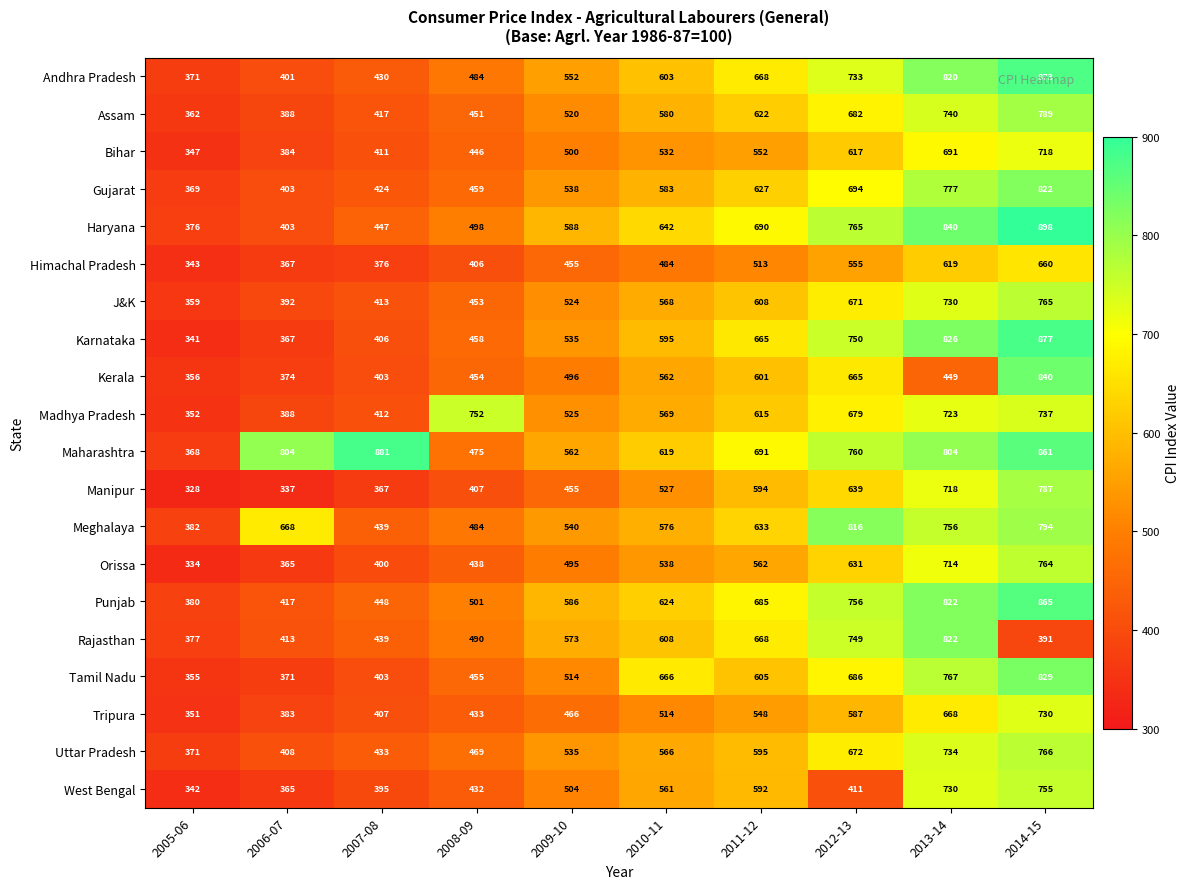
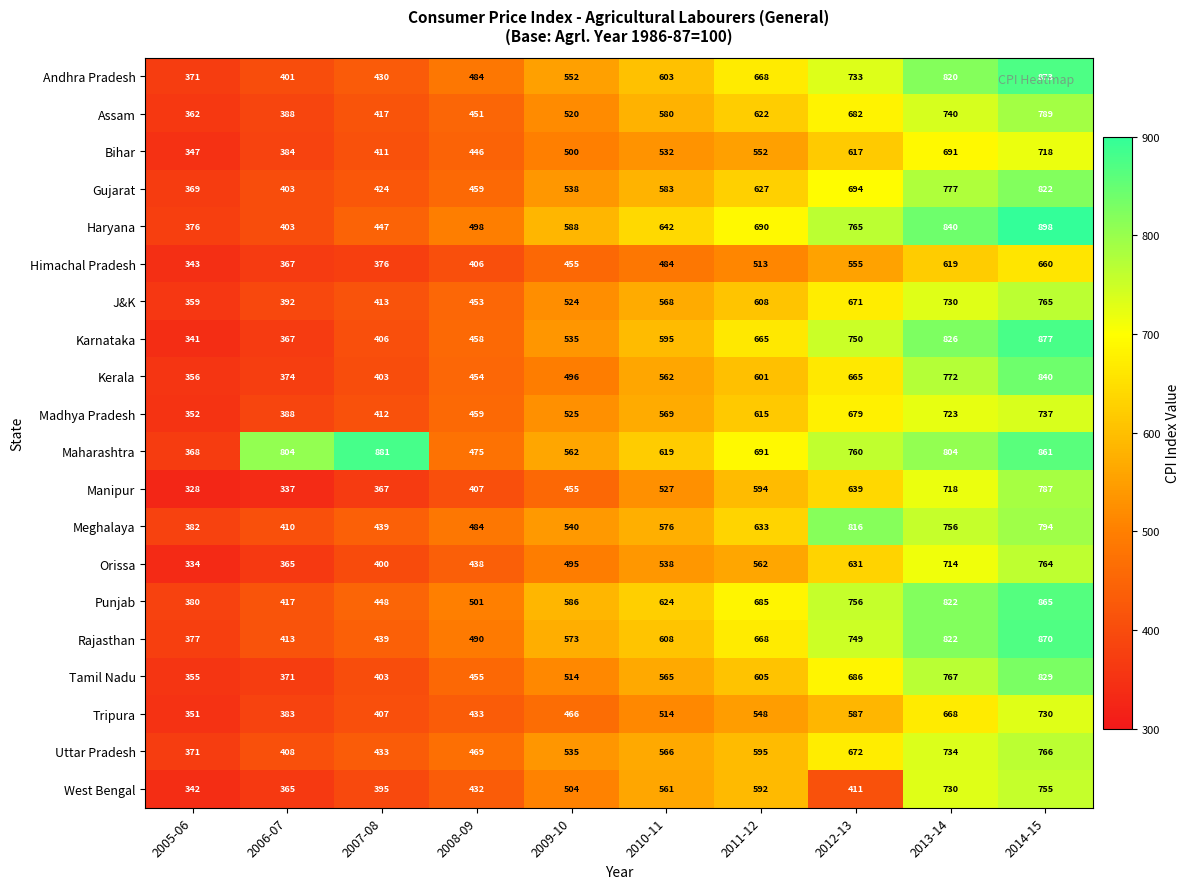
  {
    "Andhra Pradesh": {
      "2005-06": 371,
      "2006-07": 401,
      "2007-08": 430,
      "2008-09": 484,
      "2009-10": 552,
      "2010-11": 603,
      "2011-12": 668,
      "2012-13": 733,
      "2013-14": 820
    },
    "Assam": {
      "2005-06": 362,
      "2006-07": 388,
      "2007-08": 417,
      "2008-09": 451,
      "2009-10": 520,
      "2010-11": 580,
      "2011-12": 622,
      "2012-13": 682,
      "2013-14": 740,
      "2014-15": 789
    },
    "Bihar": {
      "2005-06": 347,
      "2006-07": 384,
      "2007-08": 411,
      "2008-09": 446,
      "2009-10": 500,
      "2010-11": 532,
      "2011-12": 552,
      "2012-13": 617,
      "2013-14": 691,
      "2014-15": 718
    },
    "Gujarat": {
      "2005-06": 369,
      "2006-07": 403,
      "2007-08": 424,
      "2008-09": 459,
      "2009-10": 538,
      "2010-11": 583,
      "2011-12": 627,
      "2012-13": 694,
      "2013-14": 777,
      "2014-15": 822
    },
    "Haryana": {
      "2005-06": 376,
      "2006-07": 403,
      "2007-08": 447,
      "2008-09": 498,
      "2009-10": 588,
      "2010-11": 642,
      "2011-12": 690,
      "2012-13": 765,
      "2013-14": 840,
      "2014-15": 898
    },
    "Himachal Pradesh": {
      "2005-06": 343,
      "2006-07": 367,
      "2007-08": 376,
      "2008-09": 406,
      "2009-10": 455,
      "2010-11": 484,
      "2011-12": 513,
      "2012-13": 555,
      "2013-14": 619,
      "2014-15": 660
    },
    "J&K": {
      "2005-06": 359,
      "2006-07": 392,
      "2007-08": 413,
      "2008-09": 453,
      "2009-10": 524,
      "2010-11": 568,
      "2011-12": 608,
      "2012-13": 671,
      "2013-14": 730,
      "2014-15": 765
    },
    "Karnataka": {
      "2005-06": 341,
      "2006-07": 367,
      "2007-08": 406,
      "2008-09": 458,
      "2009-10": 535,
      "2010-11": 595,
      "2011-12": 665,
      "2012-13": 750,
      "2013-14": 826,
      "2014-15": 877
    },
    "Kerala": {
      "2005-06": 356,
      "2006-07": 374,
      "2007-08": 403,
      "2008-09": 454,
      "2009-10": 496,
      "2010-11": 562,
      "2011-12": 601,
      "2012-13": 665,
-     "2013-14": 449,
+     "2013-14": 772,
      "2014-15": 840
    },
    "Madhya Pradesh": {
      "2005-06": 352,
      "2006-07": 388,
      "2007-08": 412,
-     "2008-09": 752,
+     "2008-09": 459,
      "2009-10": 525,
      "2010-11": 569,
      "2011-12": 615,
      "2012-13": 679,
      "2013-14": 723,
      "2014-15": 737
    },
    "Maharashtra": {
      "2005-06": 368,
      "2006-07": 804,
      "2007-08": 881,
      "2008-09": 475,
      "2009-10": 562,
      "2010-11": 619,
      "2011-12": 691,
      "2012-13": 760,
      "2013-14": 804,
      "2014-15": 861
    },
    "Manipur": {
      "2005-06": 328,
      "2006-07": 337,
      "2007-08": 367,
      "2008-09": 407,
      "2009-10": 455,
      "2010-11": 527,
      "2011-12": 594,
      "2012-13": 639,
      "2013-14": 718,
      "2014-15": 787
    },
    "Meghalaya": {
      "2005-06": 382,
-     "2006-07": 668,
+     "2006-07": 410,
      "2007-08": 439,
      "2008-09": 484,
      "2009-10": 540,
      "2010-11": 576,
      "2011-12": 633,
      "2012-13": 816,
      "2013-14": 756,
      "2014-15": 794
    },
    "Orissa": {
      "2005-06": 334,
      "2006-07": 365,
      "2007-08": 400,
      "2008-09": 438,
      "2009-10": 495,
      "2010-11": 538,
      "2011-12": 562,
      "2012-13": 631,
      "2013-14": 714,
      "2014-15": 764
    },
    "Punjab": {
      "2005-06": 380,
      "2006-07": 417,
      "2007-08": 448,
      "2008-09": 501,
      "2009-10": 586,
      "2010-11": 624,
      "2011-12": 685,
      "2012-13": 756,
      "2013-14": 822,
      "2014-15": 865
    },
    "Rajasthan": {
      "2005-06": 377,
      "2006-07": 413,
      "2007-08": 439,
      "2008-09": 490,
      "2009-10": 573,
      "2010-11": 608,
      "2011-12": 668,
      "2012-13": 749,
      "2013-14": 822,
-     "2014-15": 391
+     "2014-15": 870
    },
    "Tamil Nadu": {
      "2005-06": 355,
      "2006-07": 371,
      "2007-08": 403,
      "2008-09": 455,
      "2009-10": 514,
-     "2010-11": 666,
+     "2010-11": 565,
      "2011-12": 605,
      "2012-13": 686,
      "2013-14": 767,
      "2014-15": 829
    },
    "Tripura": {
      "2005-06": 351,
      "2006-07": 383,
      "2007-08": 407,
      "2008-09": 433,
      "2009-10": 466,
      "2010-11": 514,
      "2011-12": 548,
      "2012-13": 587,
      "2013-14": 668,
      "2014-15": 730
    },
    "Uttar Pradesh": {
      "2005-06": 371,
      "2006-07": 408,
      "2007-08": 433,
      "2008-09": 469,
      "2009-10": 535,
      "2010-11": 566,
      "2011-12": 595,
      "2012-13": 672,
      "2013-14": 734,
      "2014-15": 766
    },
    "West Bengal": {
      "2005-06": 342,
      "2006-07": 365,
      "2007-08": 395,
      "2008-09": 432,
      "2009-10": 504,
      "2010-11": 561,
      "2011-12": 592,
      "2012-13": 411,
      "2013-14": 730,
      "2014-15": 755
    }
  }
